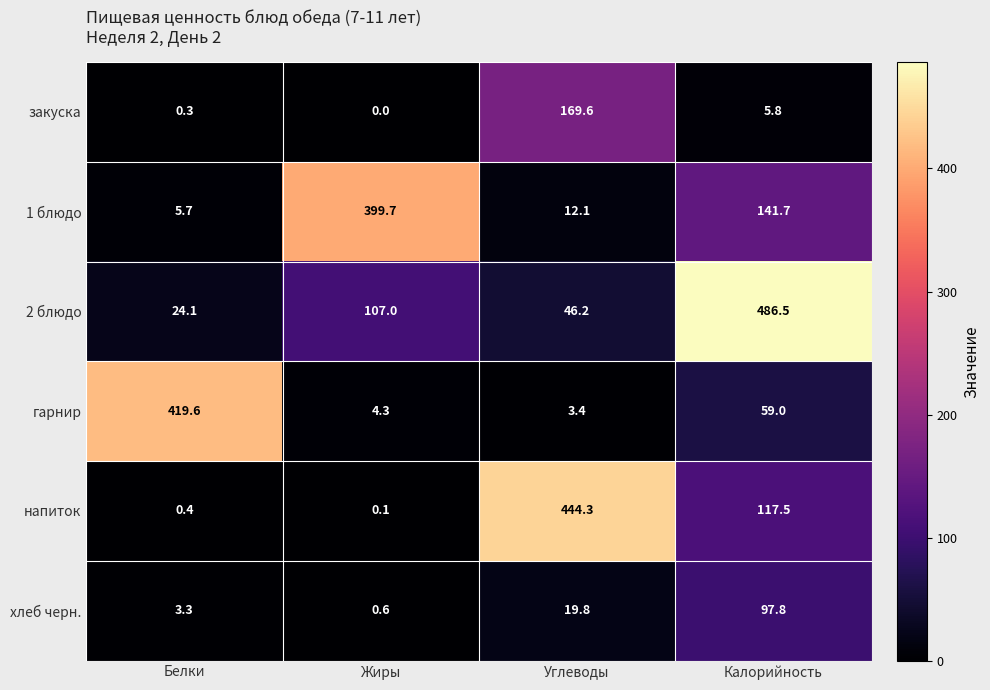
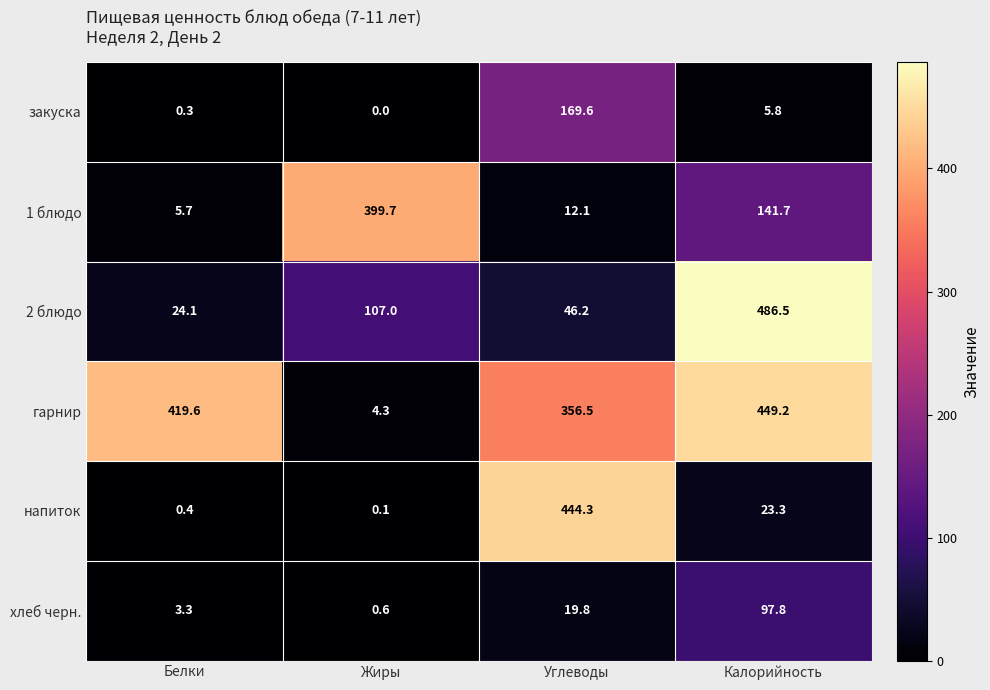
  {
    "закуска": {
      "Белки": 0.3,
      "Жиры": 0.0,
      "Углеводы": 169.6,
      "Калорийность": 5.8
    },
    "1 блюдо": {
      "Белки": 5.7,
      "Жиры": 399.7,
      "Углеводы": 12.1,
      "Калорийность": 141.7
    },
    "2 блюдо": {
      "Белки": 24.1,
      "Жиры": 107.0,
      "Углеводы": 46.2,
      "Калорийность": 486.5
    },
    "гарнир": {
      "Белки": 419.6,
      "Жиры": 4.3,
-     "Углеводы": 3.4,
-     "Калорийность": 59.0
+     "Углеводы": 356.5,
+     "Калорийность": 449.2
    },
    "напиток": {
      "Белки": 0.4,
      "Жиры": 0.1,
      "Углеводы": 444.3,
-     "Калорийность": 117.5
+     "Калорийность": 23.3
    },
    "хлеб черн.": {
      "Белки": 3.3,
      "Жиры": 0.6,
      "Углеводы": 19.8,
      "Калорийность": 97.8
    }
  }
